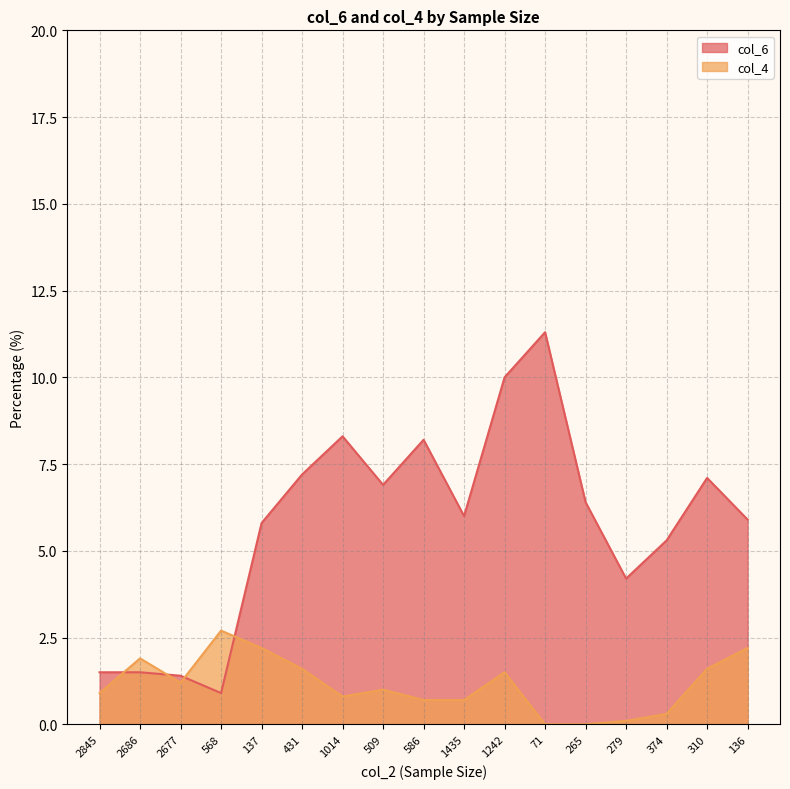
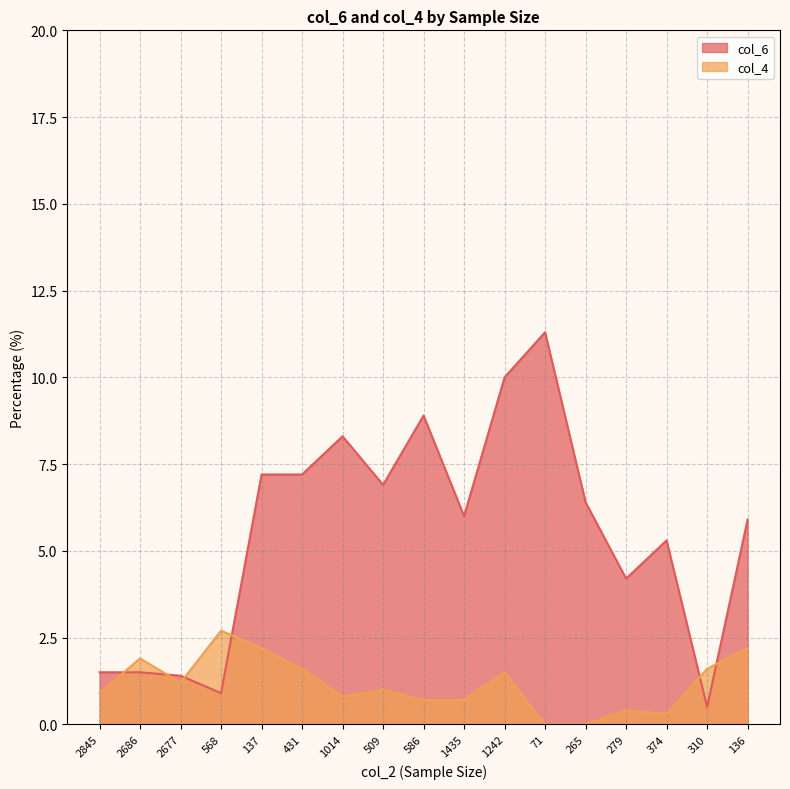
  {
    "col_6": {
      "2845": 1.5,
      "2686": 1.5,
      "2677": 1.4,
      "568": 0.9,
-     "137": 5.8,
+     "137": 7.2,
      "431": 7.2,
      "1014": 8.3,
      "509": 6.9,
-     "586": 8.2,
+     "586": 8.9,
      "1435": 6.0,
      "1242": 10.0,
      "71": 11.3,
      "265": 6.4,
      "279": 4.2,
      "374": 5.3,
-     "310": 7.1,
+     "310": 0.5,
      "136": 5.9
    },
    "col_4": {
      "2845": 0.9,
      "2686": 1.9,
      "2677": 1.2,
      "568": 2.7,
      "137": 2.2,
      "431": 1.6,
      "1014": 0.8,
      "509": 1.0,
      "586": 0.7,
      "1435": 0.7,
      "1242": 1.5,
      "71": 0.0,
      "265": 0.0,
-     "279": 0.1,
+     "279": 0.4,
      "374": 0.3,
      "310": 1.6,
      "136": 2.2
    }
  }
